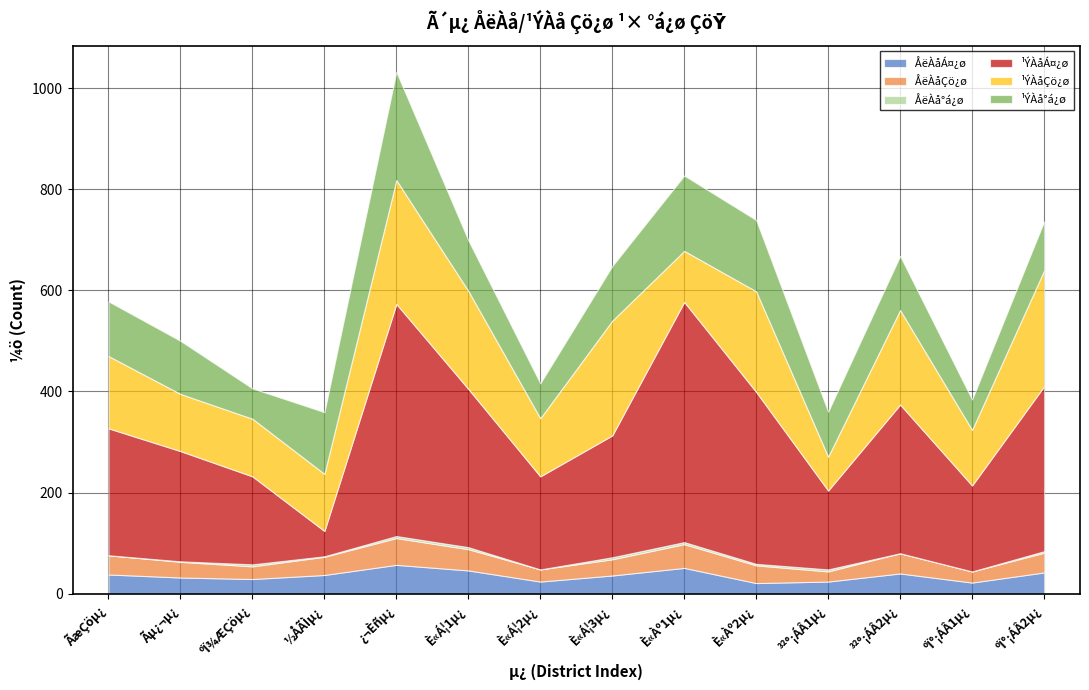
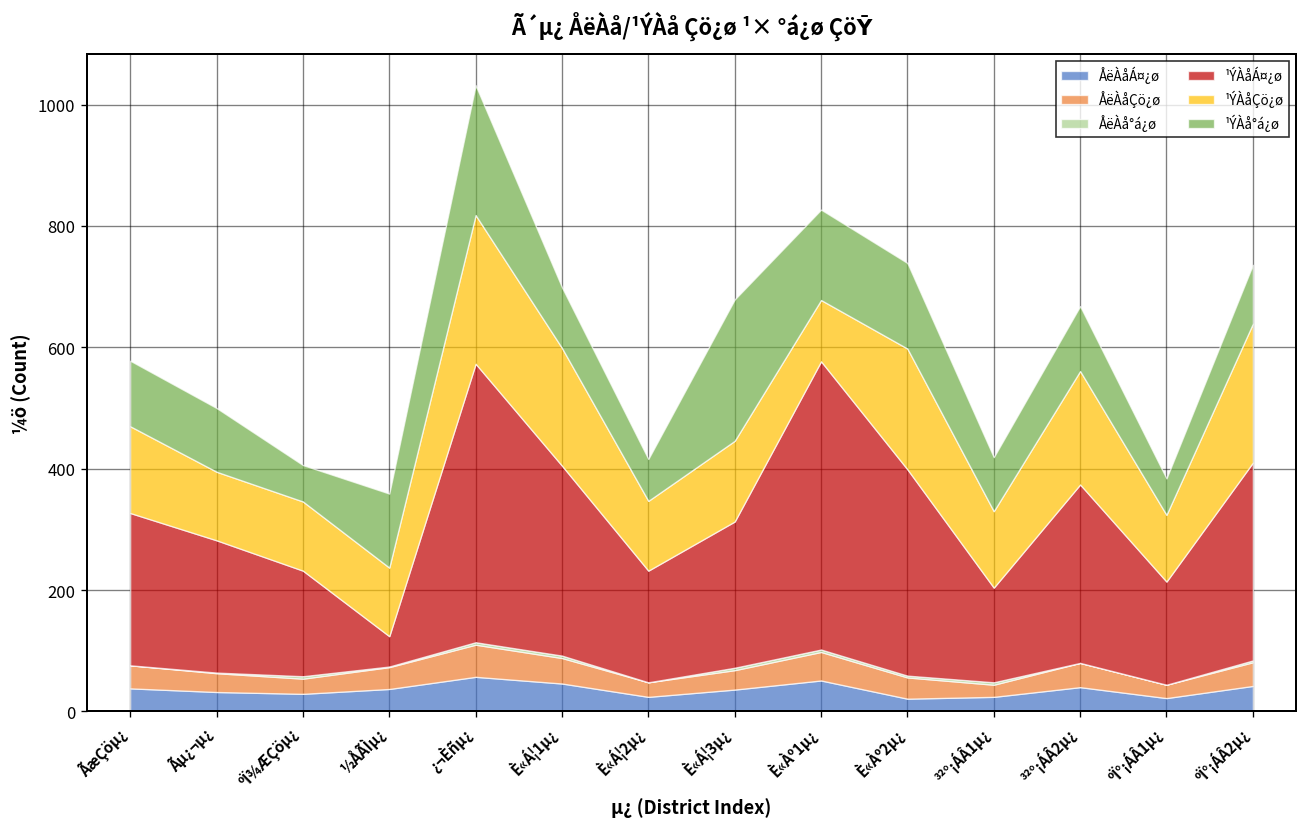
  {
    "ÅëÀåÁ¤¿ø": {
      "ÃæÇöµ¿": 40,
      "Ãµ¿¬µ¿": 30,
      "ºÏ¾ÆÇöµ¿": 30,
      "½ÅÃÌµ¿": 40,
      "¿¬Èñµ¿": 60,
      "È«Á¦1µ¿": 50,
      "È«Á¦2µ¿": 20,
      "È«Á¦3µ¿": 40,
      "È«Àº1µ¿": 50,
      "È«Àº2µ¿": 20,
      "³²°¡ÁÂ1µ¿": 20,
      "³²°¡ÁÂ2µ¿": 40,
      "ºÏ°¡ÁÂ1µ¿": 20,
      "ºÏ°¡ÁÂ2µ¿": 40
    },
    "¹ÝÀåÁ¤¿ø": {
      "ÃæÇöµ¿": 250,
      "Ãµ¿¬µ¿": 220,
      "ºÏ¾ÆÇöµ¿": 170,
      "½ÅÃÌµ¿": 50,
      "¿¬Èñµ¿": 460,
      "È«Á¦1µ¿": 310,
      "È«Á¦2µ¿": 180,
      "È«Á¦3µ¿": 240,
      "È«Àº1µ¿": 480,
      "È«Àº2µ¿": 340,
      "³²°¡ÁÂ1µ¿": 160,
      "³²°¡ÁÂ2µ¿": 290,
      "ºÏ°¡ÁÂ1µ¿": 170,
      "ºÏ°¡ÁÂ2µ¿": 330
    },
    "¹ÝÀåÇö¿ø": {
      "ÃæÇöµ¿": 140,
      "Ãµ¿¬µ¿": 110,
      "ºÏ¾ÆÇöµ¿": 110,
      "½ÅÃÌµ¿": 110,
      "¿¬Èñµ¿": 250,
      "È«Á¦1µ¿": 190,
      "È«Á¦2µ¿": 120,
-     "È«Á¦3µ¿": 230,
+     "È«Á¦3µ¿": 130,
      "È«Àº1µ¿": 100,
      "È«Àº2µ¿": 200,
-     "³²°¡ÁÂ1µ¿": 70,
+     "³²°¡ÁÂ1µ¿": 130,
      "³²°¡ÁÂ2µ¿": 190,
      "ºÏ°¡ÁÂ1µ¿": 110,
      "ºÏ°¡ÁÂ2µ¿": 230
    },
    "¹ÝÀå°á¿ø": {
      "ÃæÇöµ¿": 110,
      "Ãµ¿¬µ¿": 110,
      "ºÏ¾ÆÇöµ¿": 60,
      "½ÅÃÌµ¿": 120,
      "¿¬Èñµ¿": 210,
      "È«Á¦1µ¿": 100,
      "È«Á¦2µ¿": 70,
-     "È«Á¦3µ¿": 110,
+     "È«Á¦3µ¿": 230,
      "È«Àº1µ¿": 150,
      "È«Àº2µ¿": 140,
      "³²°¡ÁÂ1µ¿": 90,
      "³²°¡ÁÂ2µ¿": 110,
      "ºÏ°¡ÁÂ1µ¿": 60,
      "ºÏ°¡ÁÂ2µ¿": 100
    }
  }
